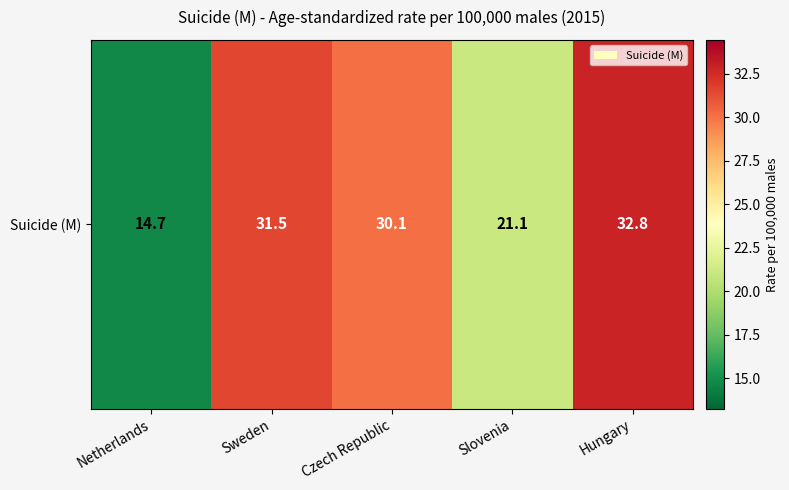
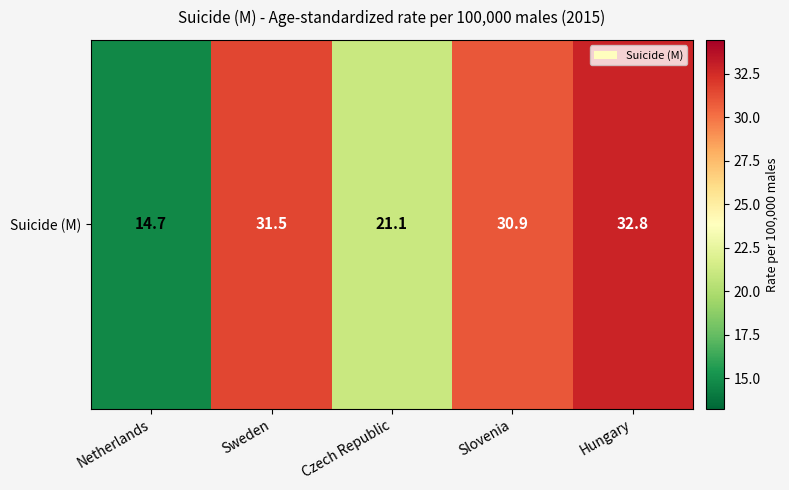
  {
    "Suicide (M)": {
      "Netherlands": 14.7,
      "Sweden": 31.5,
-     "Czech Republic": 30.1,
-     "Slovenia": 21.1,
+     "Czech Republic": 21.1,
+     "Slovenia": 30.9,
      "Hungary": 32.8
    }
  }
